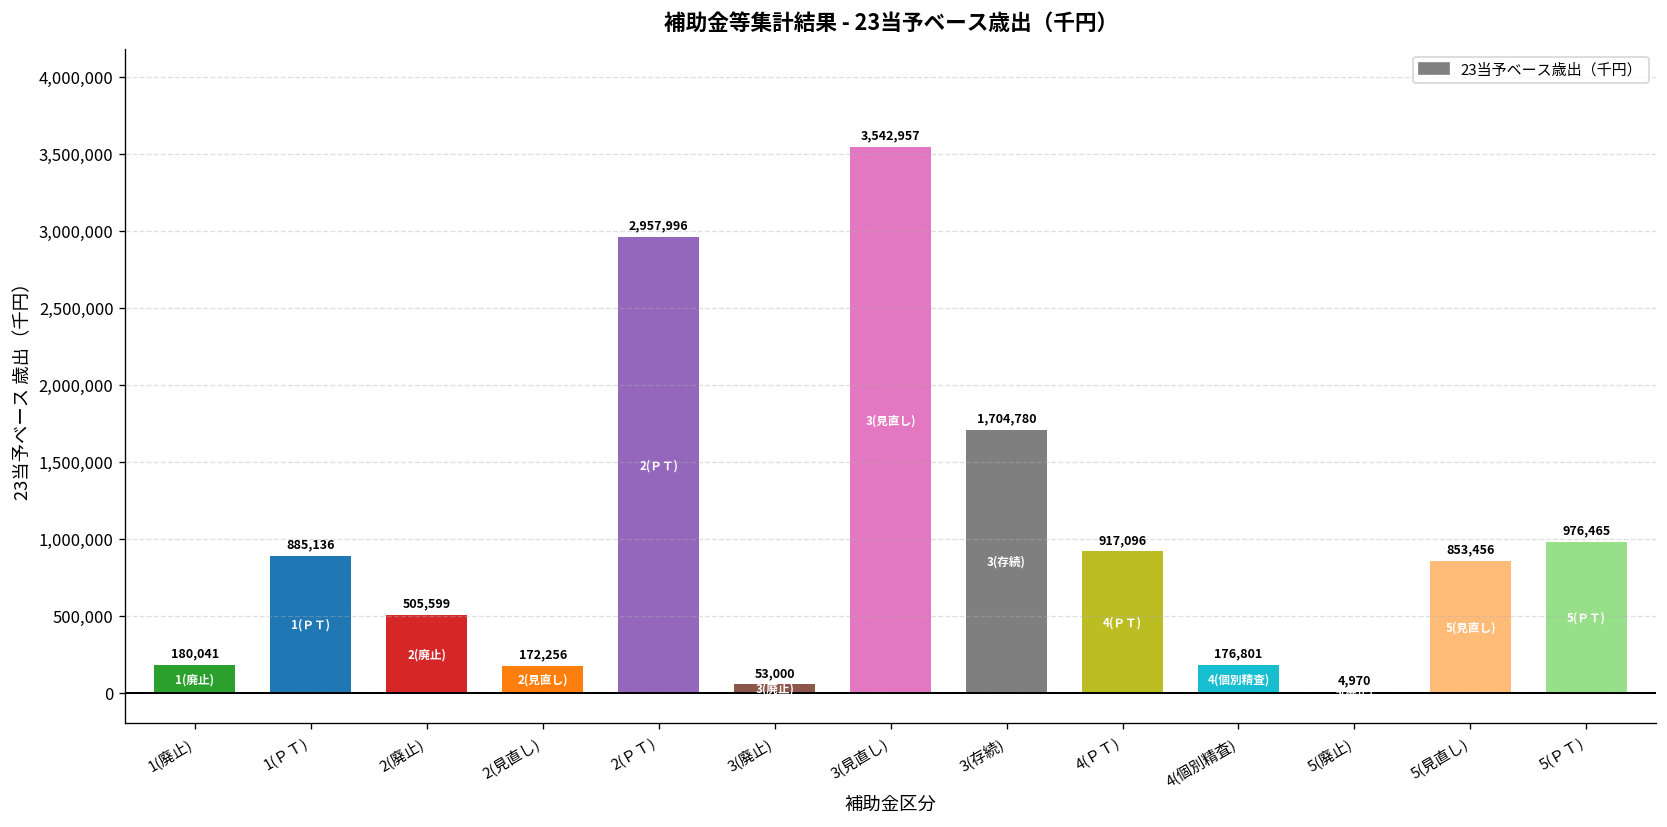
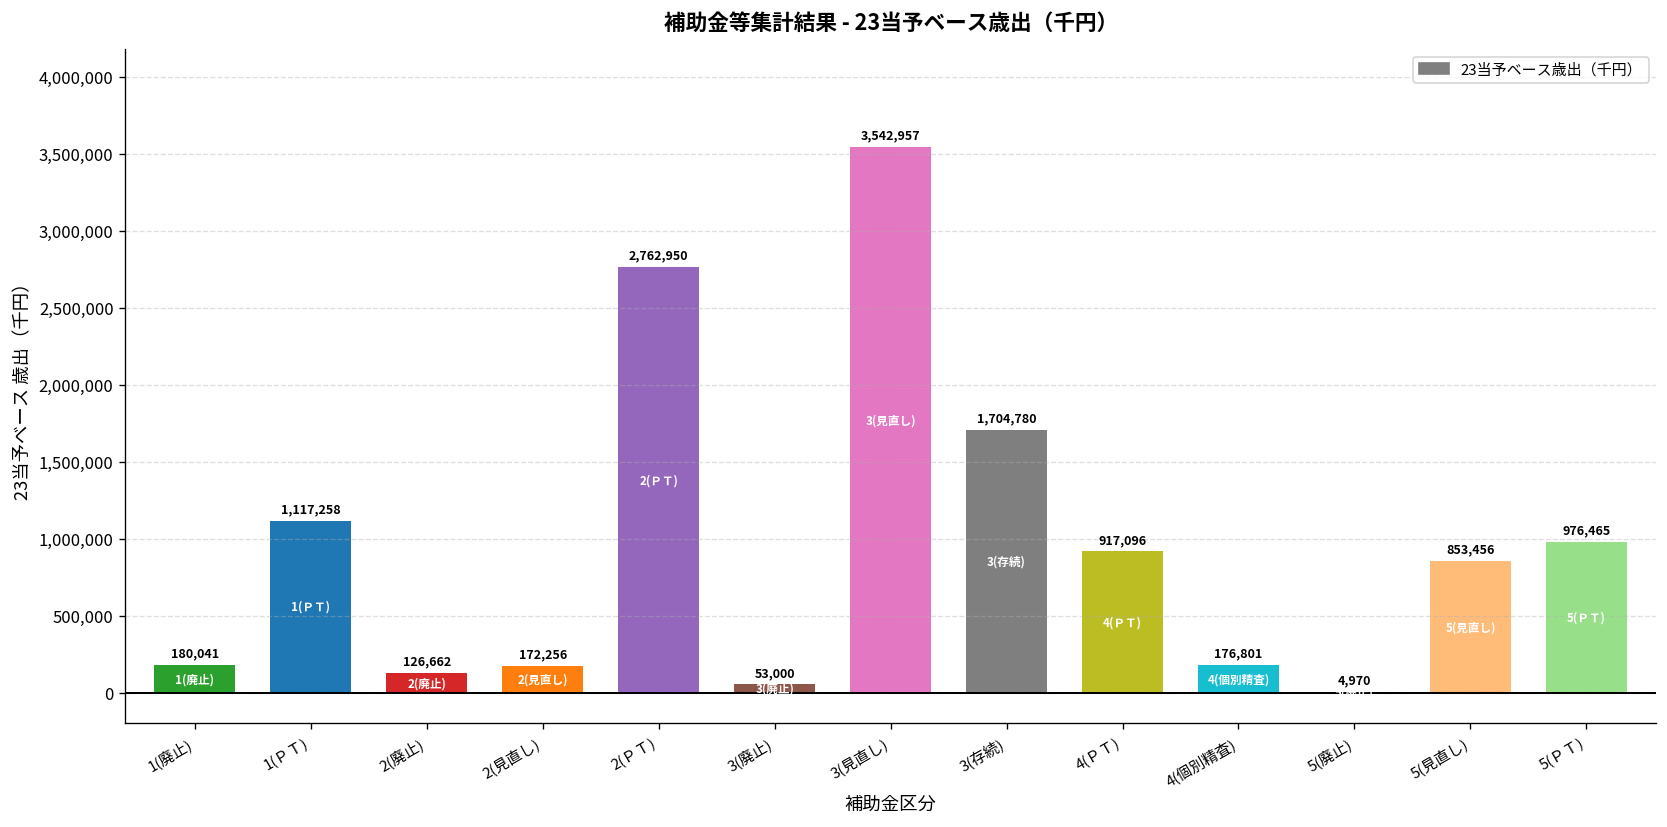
  {
    "1(廃止)": "180,041",
-   "1(ＰＴ)": "885,136",
-   "2(廃止)": "505,599",
+   "1(ＰＴ)": "1,117,258",
+   "2(廃止)": "126,662",
    "2(見直し)": "172,256",
-   "2(ＰＴ)": "2,957,996",
+   "2(ＰＴ)": "2,762,950",
    "3(廃止)": "53,000",
    "3(見直し)": "3,542,957",
    "3(存続)": "1,704,780",
    "4(ＰＴ)": "917,096",
    "4(個別精査)": "176,801",
    "5(廃止)": "4,970",
    "5(見直し)": "853,456",
    "5(ＰＴ)": "976,465"
  }
